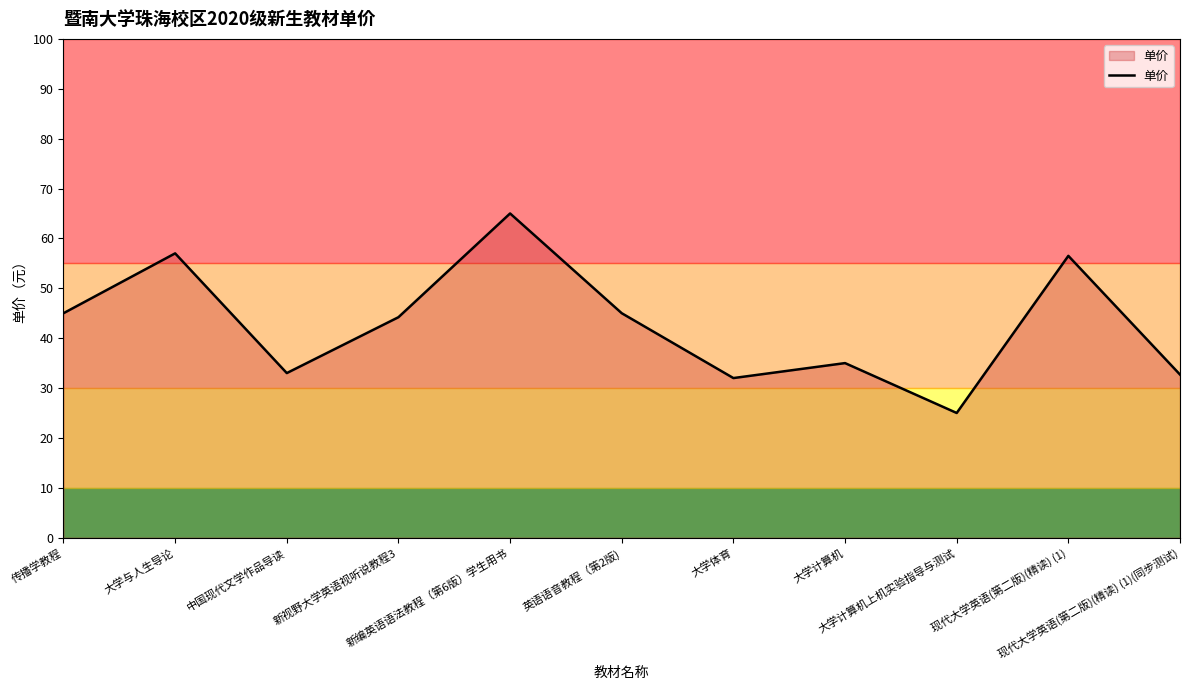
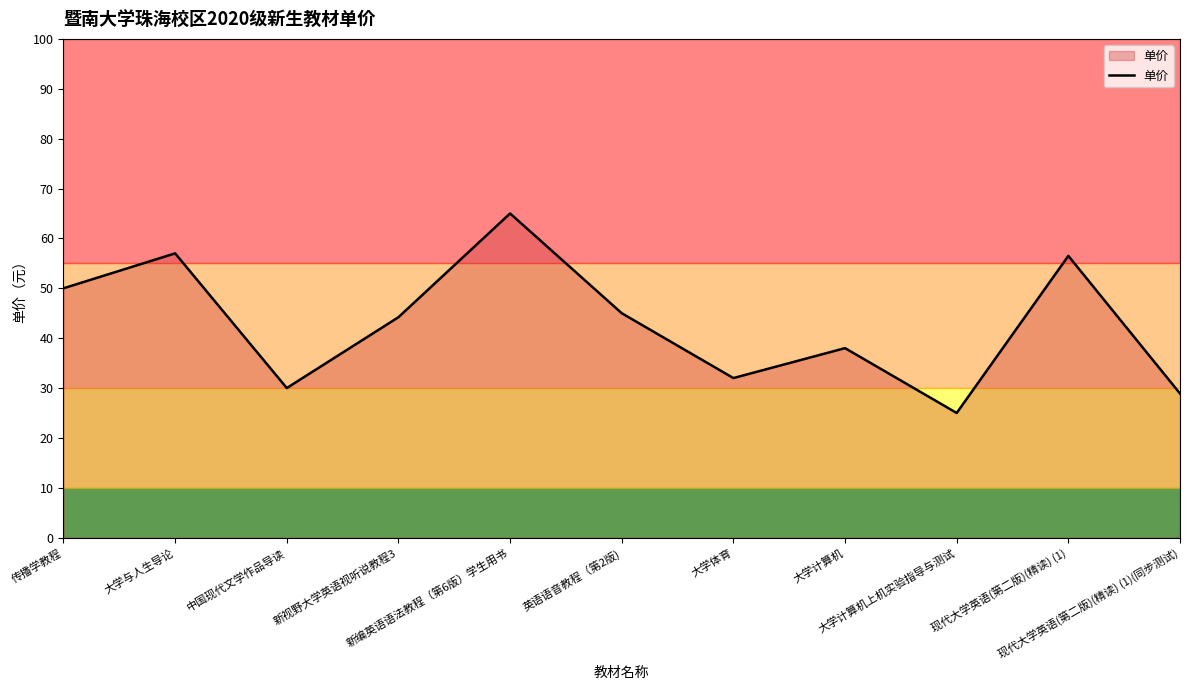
  {
-   "传播学教程": 45,
+   "传播学教程": 50,
    "大学与人生导论": 57,
-   "中国现代文学作品导读": 33,
+   "中国现代文学作品导读": 30,
    "新视野大学英语视听说教程3": 44,
    "新编英语语法教程（第6版）学生用书": 65,
    "英语语音教程（第2版)": 45,
    "大学体育": 32,
-   "大学计算机": 35,
+   "大学计算机": 38,
    "大学计算机上机实验指导与测试": 25,
    "现代大学英语(第二版)(精读) (1)": 57,
-   "现代大学英语(第二版)(精读) (1)(同步测试)": 33
+   "现代大学英语(第二版)(精读) (1)(同步测试)": 29
  }
